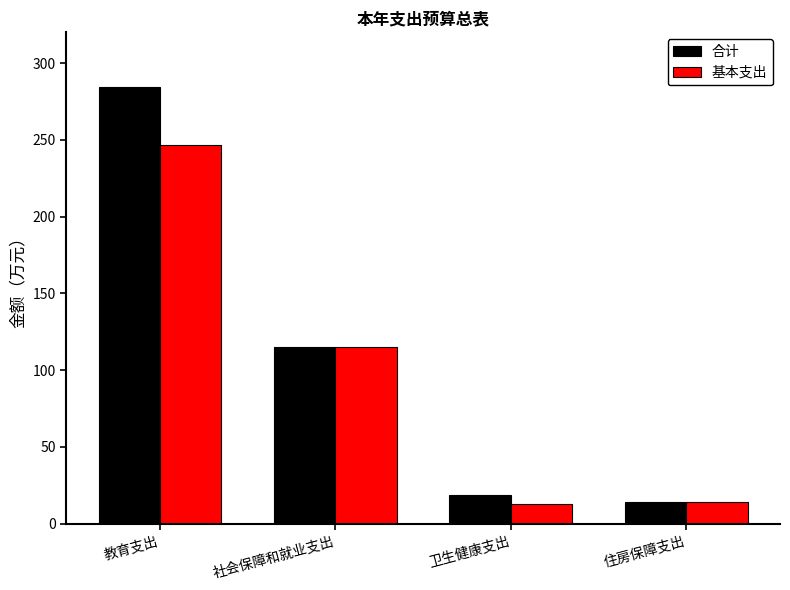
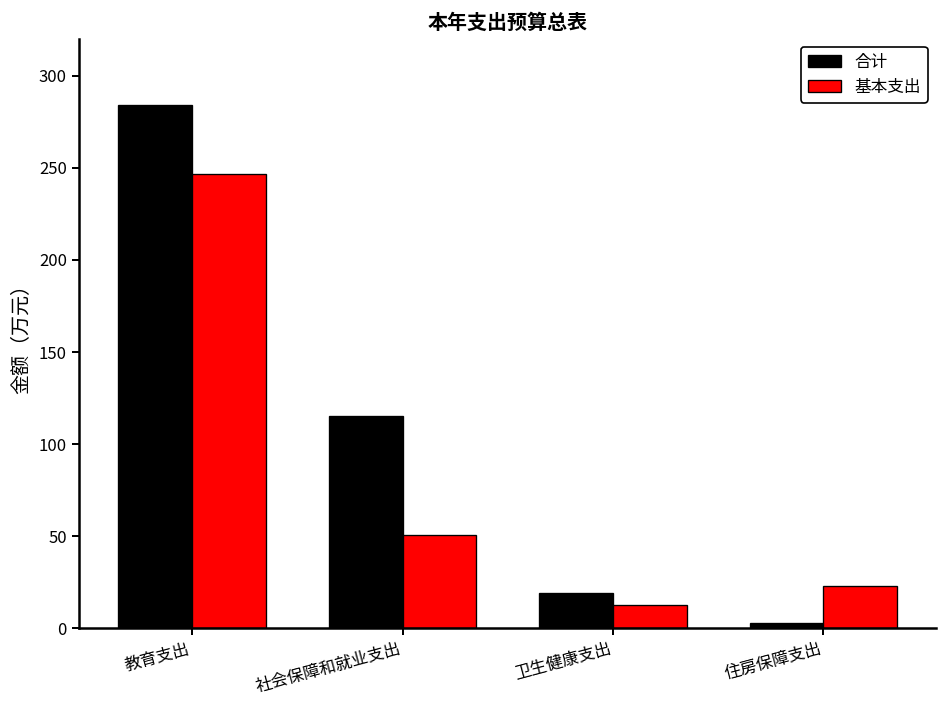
  {
    "合计": {
      "教育支出": 284,
      "社会保障和就业支出": 115,
      "卫生健康支出": 19,
-     "住房保障支出": 14
+     "住房保障支出": 3
    },
    "基本支出": {
      "教育支出": 247,
-     "社会保障和就业支出": 115,
+     "社会保障和就业支出": 51,
      "卫生健康支出": 13,
-     "住房保障支出": 14
+     "住房保障支出": 23
    }
  }
